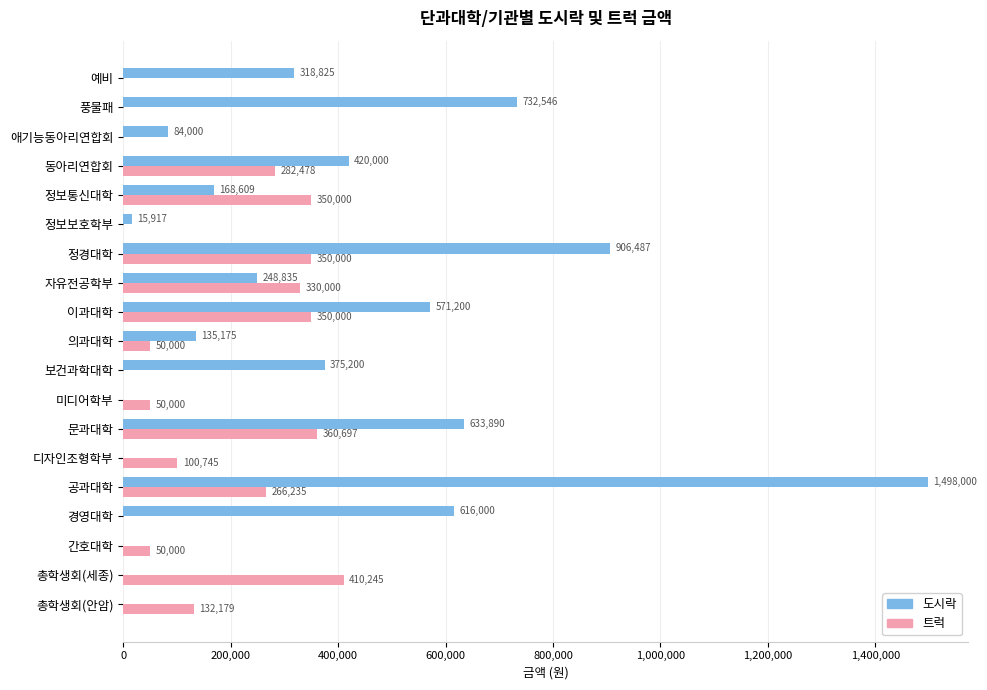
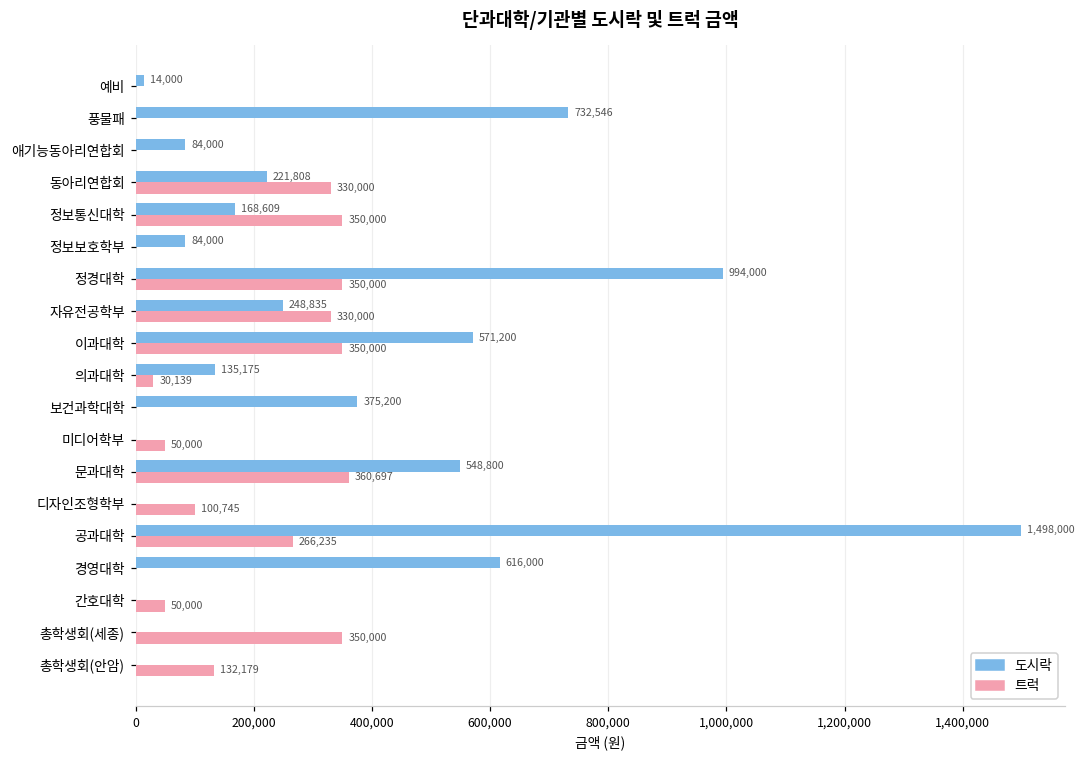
  {
    "도시락": {
-     "예비": "318,825",
+     "예비": "14,000",
      "풍물패": "732,546",
      "애기능동아리연합회": "84,000",
-     "동아리연합회": "420,000",
+     "동아리연합회": "221,808",
      "정보통신대학": "168,609",
-     "정보보호학부": "15,917",
-     "정경대학": "906,487",
+     "정보보호학부": "84,000",
+     "정경대학": "994,000",
      "자유전공학부": "248,835",
      "이과대학": "571,200",
      "의과대학": "135,175",
      "보건과학대학": "375,200",
-     "문과대학": "633,890",
+     "문과대학": "548,800",
      "공과대학": "1,498,000",
      "경영대학": "616,000"
    },
    "트럭": {
-     "동아리연합회": "282,478",
+     "동아리연합회": "330,000",
      "정보통신대학": "350,000",
      "정경대학": "350,000",
      "자유전공학부": "330,000",
      "이과대학": "350,000",
-     "의과대학": "50,000",
+     "의과대학": "30,139",
      "미디어학부": "50,000",
      "문과대학": "360,697",
      "디자인조형학부": "100,745",
      "공과대학": "266,235",
      "간호대학": "50,000",
-     "총학생회(세종)": "410,245",
+     "총학생회(세종)": "350,000",
      "총학생회(안암)": "132,179"
    }
  }
